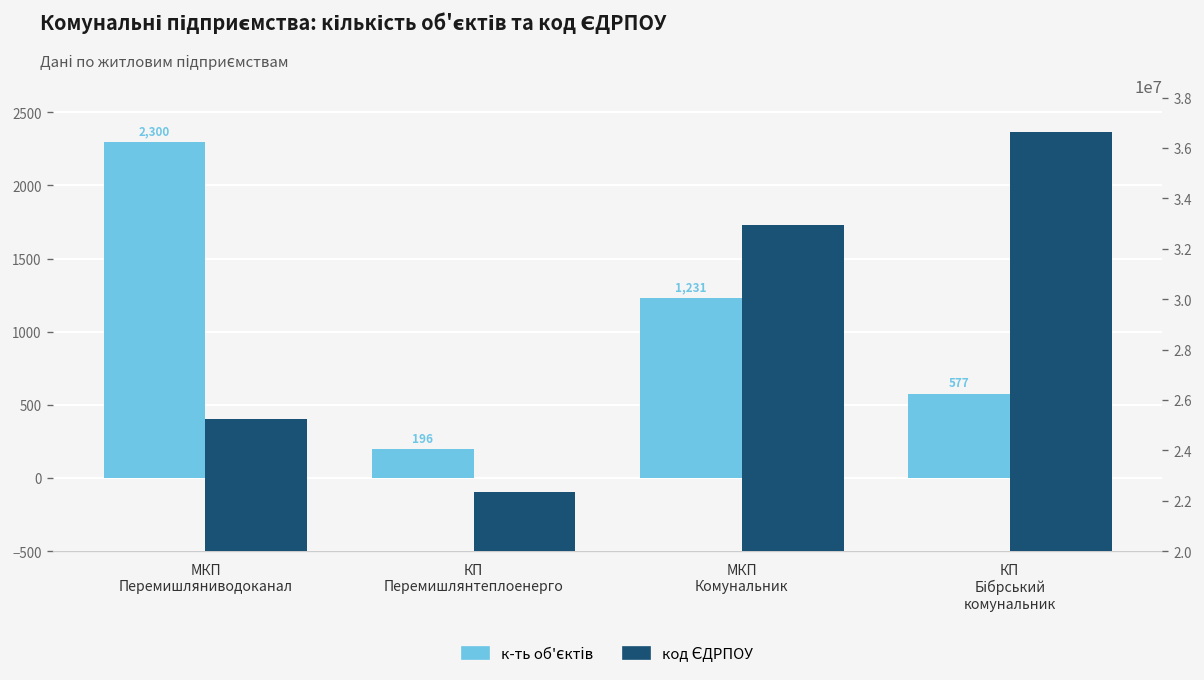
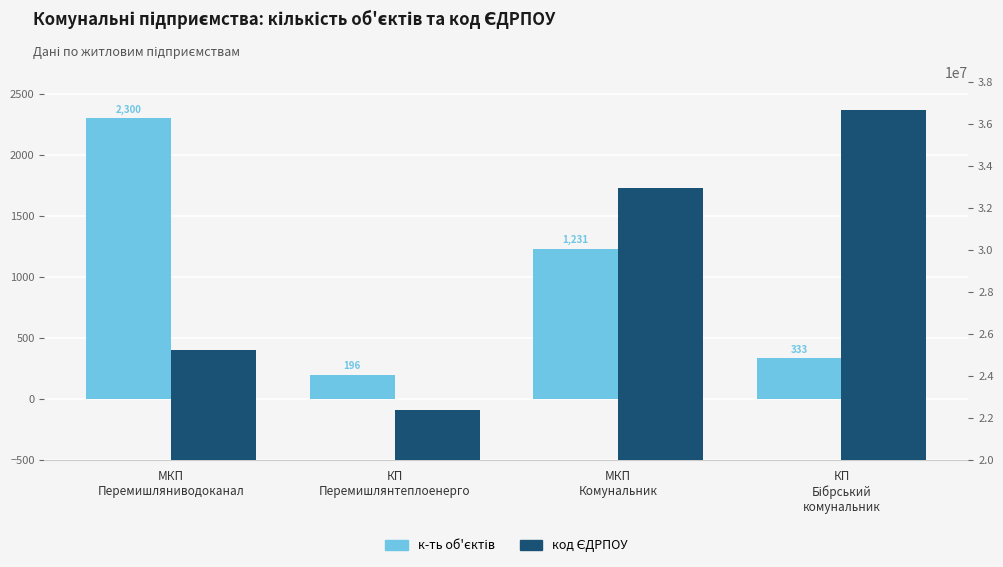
  {
    "к-ть об'єктів": {
      "МКП Перемишляниводоканал": "2,300",
      "КП Перемишлянтеплоенерго": "196",
      "МКП Комунальник": "1,231",
-     "КП Бібрський комунальник": "577"
+     "КП Бібрський комунальник": "333"
    }
  }
